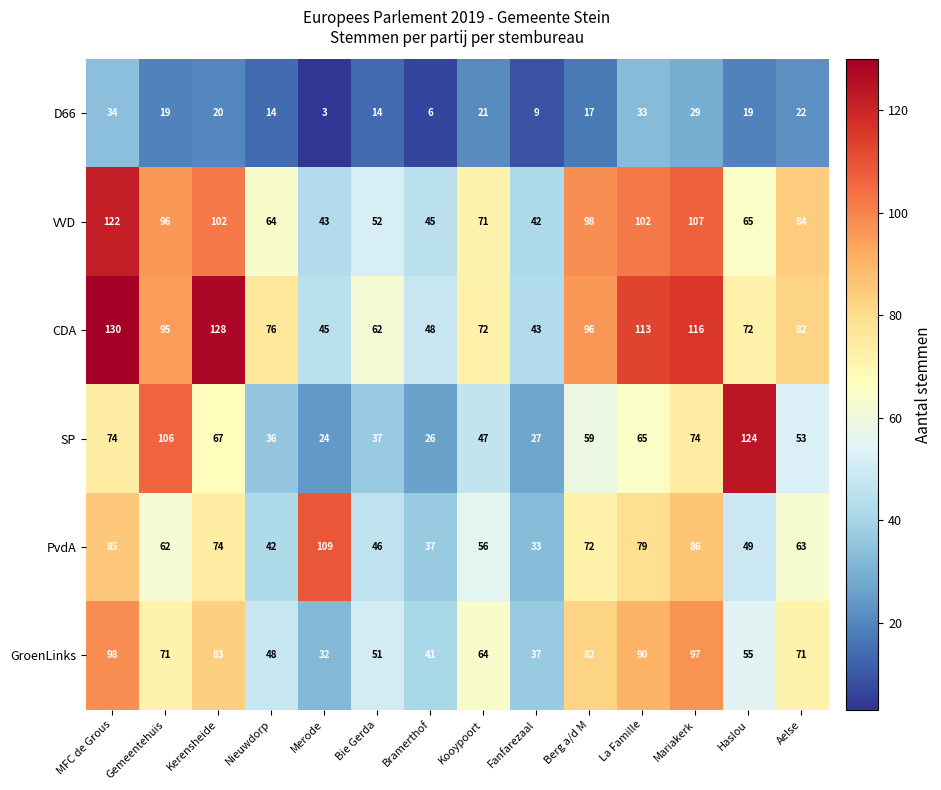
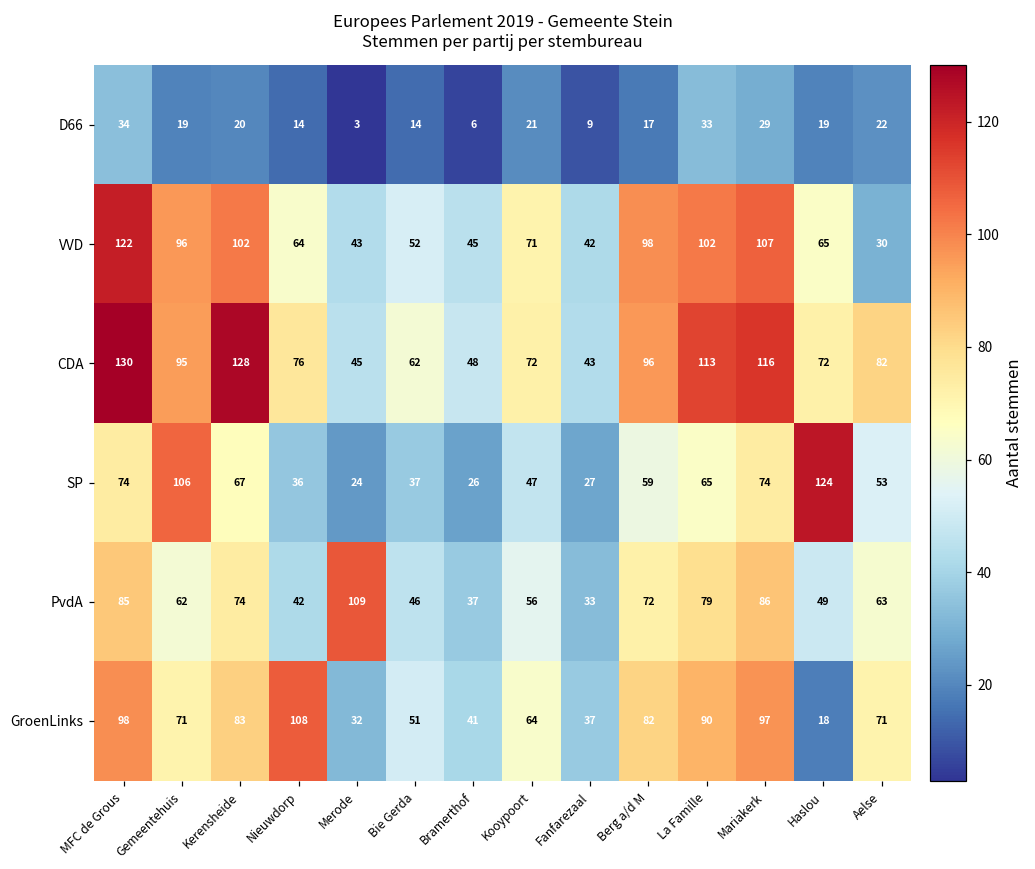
  {
    "D66": {
      "MFC de Grous": 34,
      "Gemeentehuis": 19,
      "Kerensheide": 20,
      "Nieuwdorp": 14,
      "Merode": 3,
      "Bie Gerda": 14,
      "Bramerthof": 6,
      "Kooypoort": 21,
      "Fanfarezaal": 9,
      "Berg a/d M": 17,
      "La Famille": 33,
      "Mariakerk": 29,
      "Haslou": 19,
      "Aelse": 22
    },
    "VVD": {
      "MFC de Grous": 122,
      "Gemeentehuis": 96,
      "Kerensheide": 102,
      "Nieuwdorp": 64,
      "Merode": 43,
      "Bie Gerda": 52,
      "Bramerthof": 45,
      "Kooypoort": 71,
      "Fanfarezaal": 42,
      "Berg a/d M": 98,
      "La Famille": 102,
      "Mariakerk": 107,
      "Haslou": 65,
-     "Aelse": 84
+     "Aelse": 30
    },
    "CDA": {
      "MFC de Grous": 130,
      "Gemeentehuis": 95,
      "Kerensheide": 128,
      "Nieuwdorp": 76,
      "Merode": 45,
      "Bie Gerda": 62,
      "Bramerthof": 48,
      "Kooypoort": 72,
      "Fanfarezaal": 43,
      "Berg a/d M": 96,
      "La Famille": 113,
      "Mariakerk": 116,
      "Haslou": 72,
      "Aelse": 82
    },
    "SP": {
      "MFC de Grous": 74,
      "Gemeentehuis": 106,
      "Kerensheide": 67,
      "Nieuwdorp": 36,
      "Merode": 24,
      "Bie Gerda": 37,
      "Bramerthof": 26,
      "Kooypoort": 47,
      "Fanfarezaal": 27,
      "Berg a/d M": 59,
      "La Famille": 65,
      "Mariakerk": 74,
      "Haslou": 124,
      "Aelse": 53
    },
    "PvdA": {
      "MFC de Grous": 85,
      "Gemeentehuis": 62,
      "Kerensheide": 74,
      "Nieuwdorp": 42,
      "Merode": 109,
      "Bie Gerda": 46,
      "Bramerthof": 37,
      "Kooypoort": 56,
      "Fanfarezaal": 33,
      "Berg a/d M": 72,
      "La Famille": 79,
      "Mariakerk": 86,
      "Haslou": 49,
      "Aelse": 63
    },
    "GroenLinks": {
      "MFC de Grous": 98,
      "Gemeentehuis": 71,
      "Kerensheide": 83,
-     "Nieuwdorp": 48,
+     "Nieuwdorp": 108,
      "Merode": 32,
      "Bie Gerda": 51,
      "Bramerthof": 41,
      "Kooypoort": 64,
      "Fanfarezaal": 37,
      "Berg a/d M": 82,
      "La Famille": 90,
      "Mariakerk": 97,
-     "Haslou": 55,
+     "Haslou": 18,
      "Aelse": 71
    }
  }
